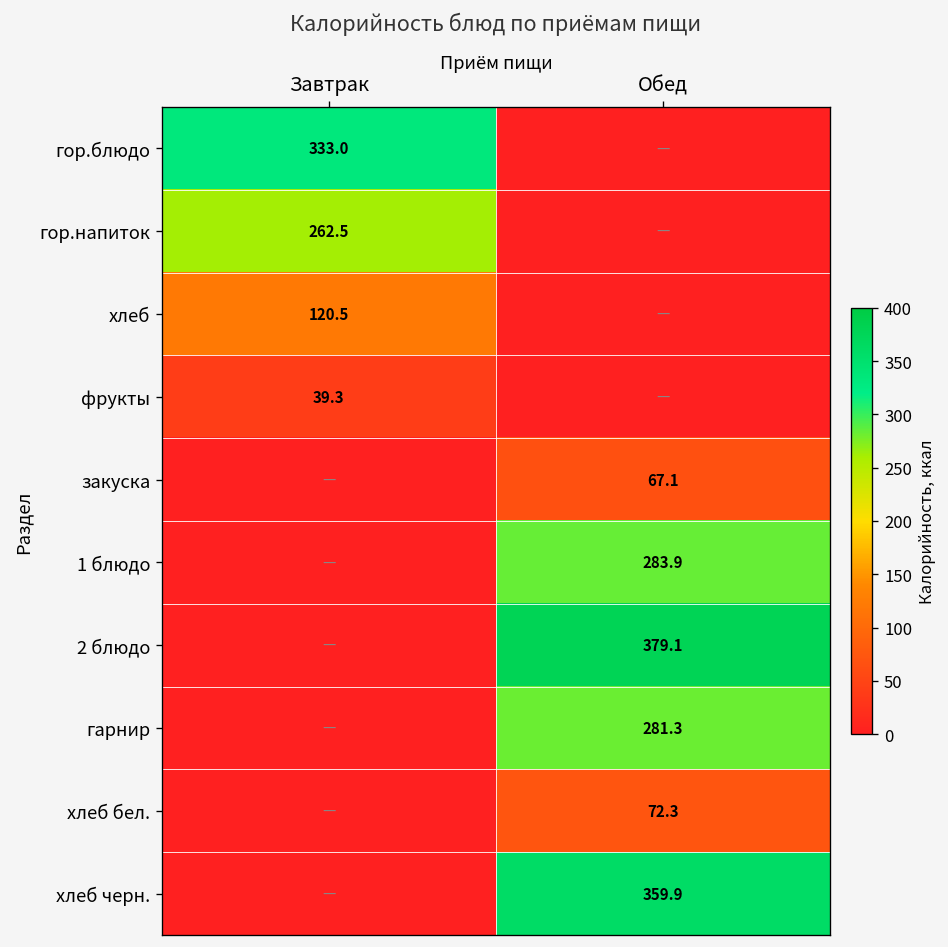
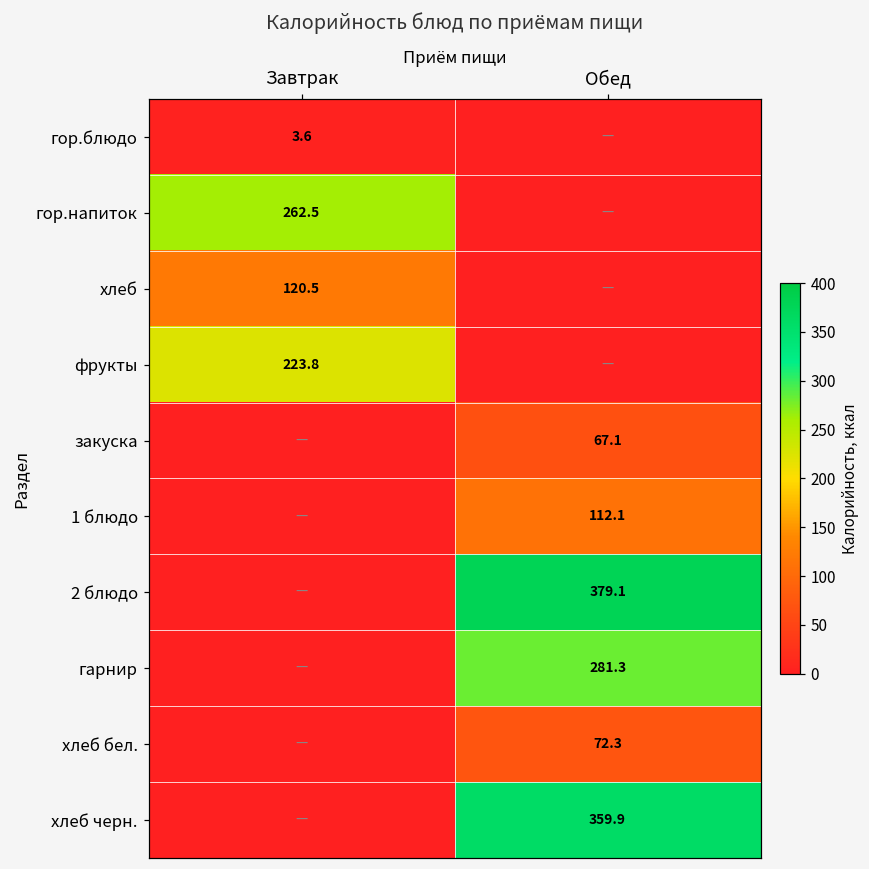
  {
    "гор.блюдо": {
-     "Завтрак": 333.0
+     "Завтрак": 3.6
    },
    "гор.напиток": {
      "Завтрак": 262.5
    },
    "хлеб": {
      "Завтрак": 120.5
    },
    "фрукты": {
-     "Завтрак": 39.3
+     "Завтрак": 223.8
    },
    "закуска": {
      "Обед": 67.1
    },
    "1 блюдо": {
-     "Обед": 283.9
+     "Обед": 112.1
    },
    "2 блюдо": {
      "Обед": 379.1
    },
    "гарнир": {
      "Обед": 281.3
    },
    "хлеб бел.": {
      "Обед": 72.3
    },
    "хлеб черн.": {
      "Обед": 359.9
    }
  }
